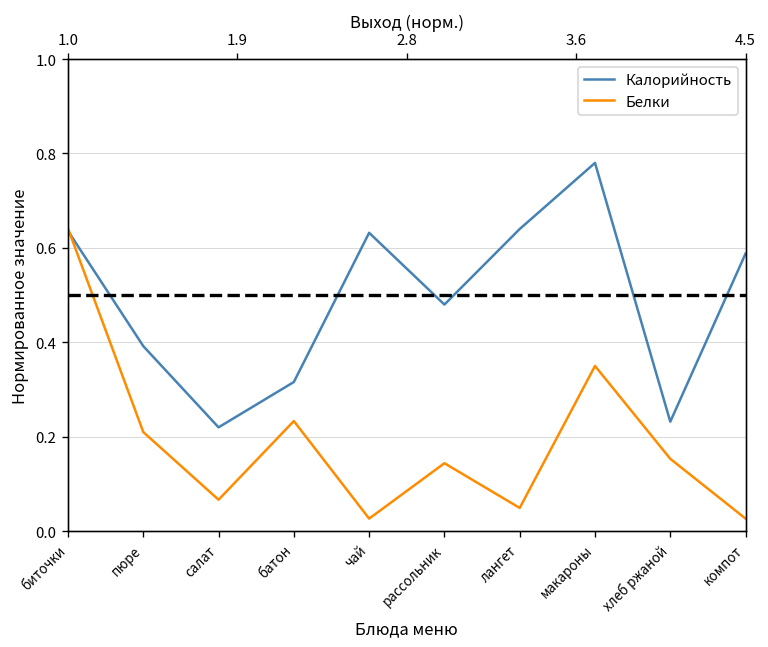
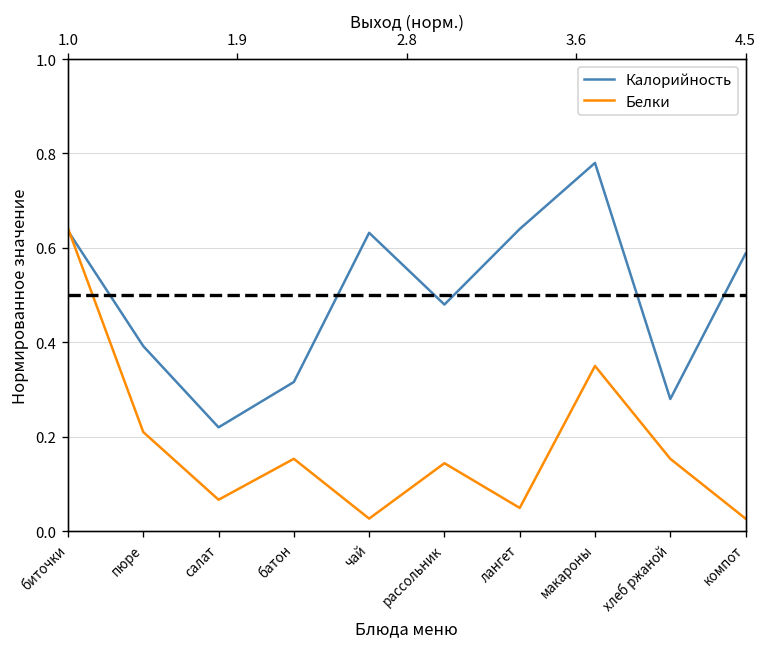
  {
    "Калорийность": {
      "пюре": 0.39,
      "салат": 0.22,
      "батон": 0.32,
      "чай": 0.63,
      "рассольник": 0.48,
      "лангет": 0.64,
      "макароны": 0.78,
-     "хлеб ржаной": 0.23,
+     "хлеб ржаной": 0.28,
      "компот": 0.59
    },
    "Белки": {
      "пюре": 0.21,
      "салат": 0.07,
-     "батон": 0.23,
+     "батон": 0.15,
      "чай": 0.03,
      "рассольник": 0.14,
      "лангет": 0.05,
      "макароны": 0.35,
      "хлеб ржаной": 0.15,
      "компот": 0.03
    }
  }
